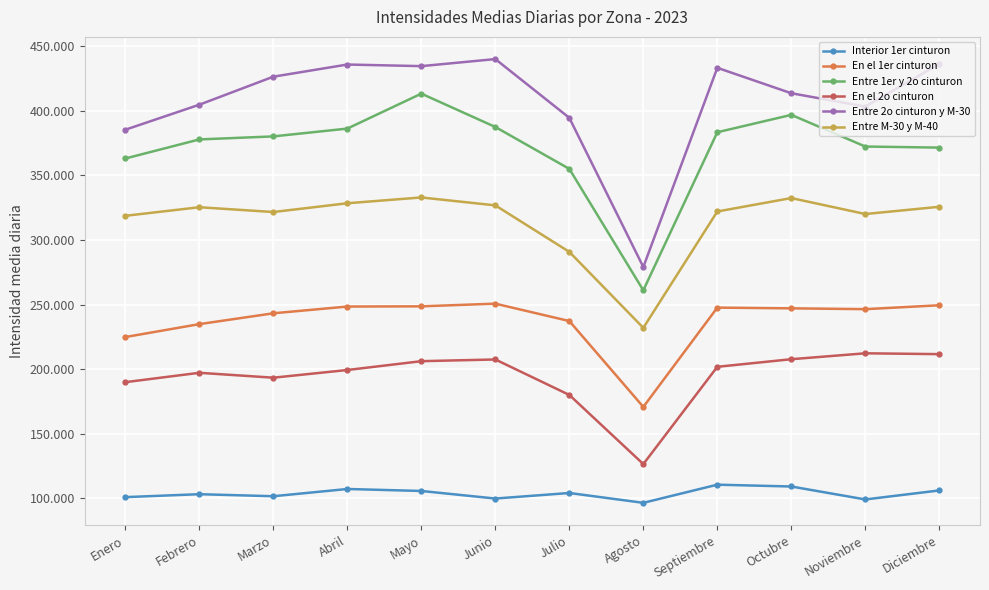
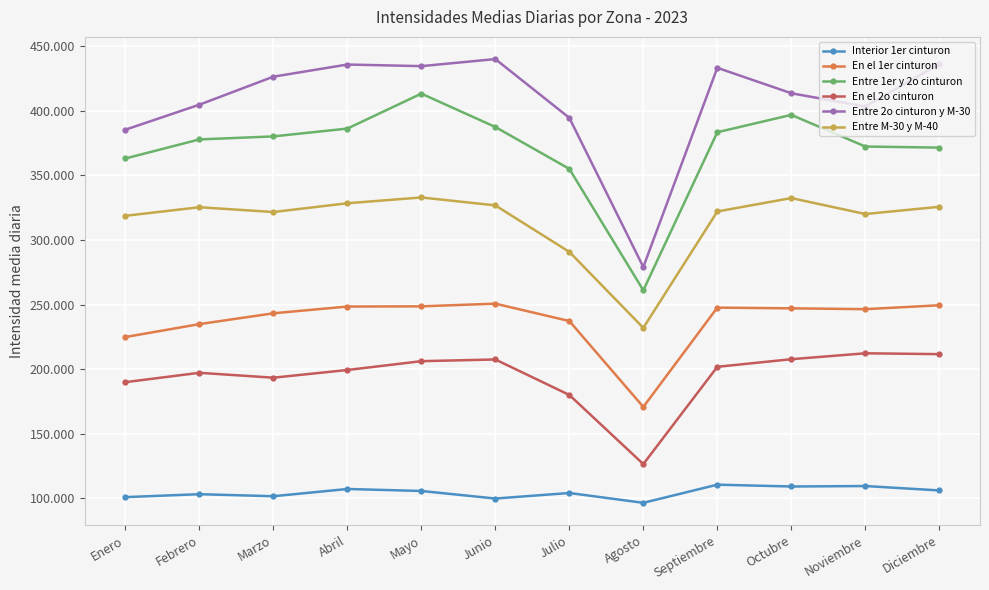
  {
    "Interior 1er cinturon": {
      "Enero": 101,
      "Febrero": 103,
      "Marzo": 102,
      "Abril": 107,
      "Mayo": 106,
      "Junio": 100,
      "Julio": 104,
      "Agosto": 97,
      "Septiembre": 111,
      "Octubre": 109,
-     "Noviembre": 99,
+     "Noviembre": 110,
      "Diciembre": 106
    },
    "Entre 1er y 2o cinturon": {
      "Enero": 363,
      "Febrero": 378,
      "Marzo": 380,
      "Abril": 386,
      "Mayo": 413,
      "Junio": 387,
      "Julio": 355,
      "Agosto": 261,
      "Septiembre": 383,
      "Octubre": 397,
      "Noviembre": 372,
      "Diciembre": 371
    },
    "Entre 2o cinturon y M-30": {
      "Enero": 385,
      "Febrero": 405,
      "Marzo": 426,
      "Abril": 436,
      "Mayo": 434,
      "Junio": 440,
      "Julio": 394,
      "Agosto": 279,
      "Septiembre": 433,
      "Octubre": 413
    }
  }
